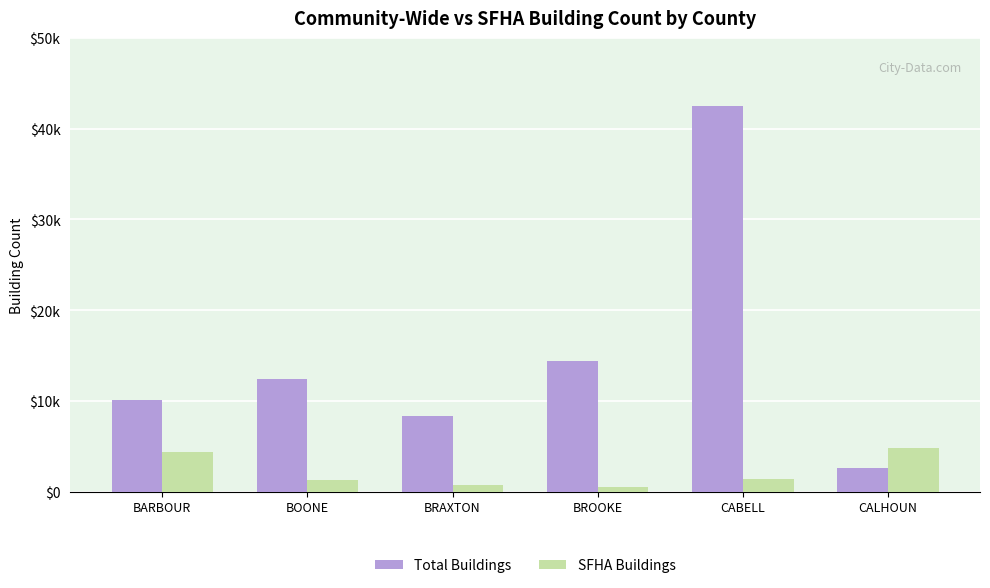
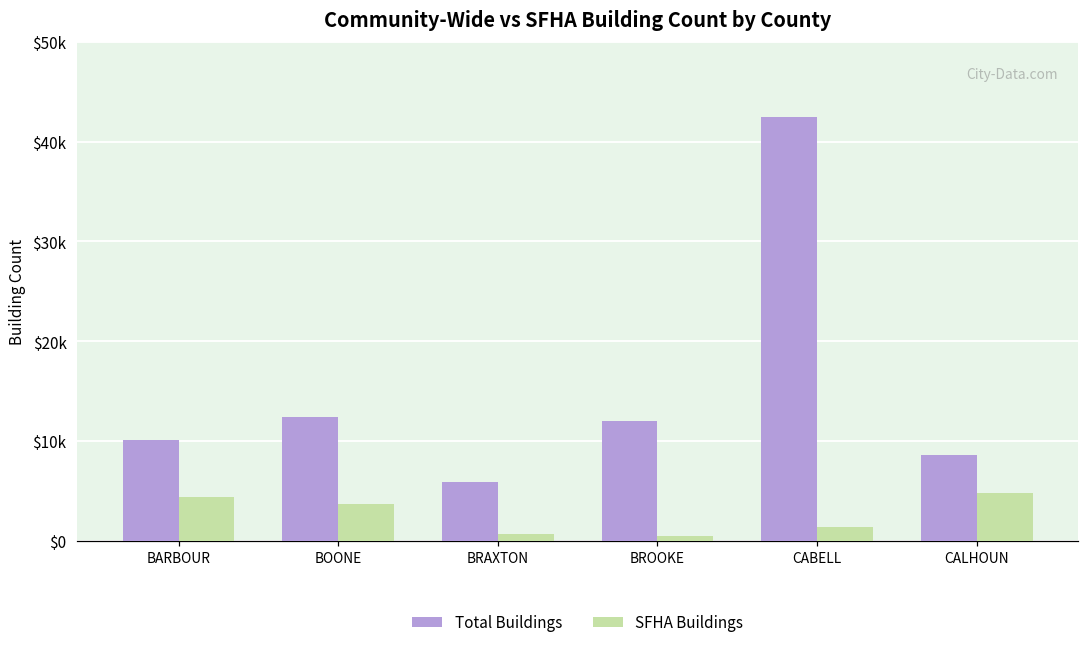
  {
    "Total Buildings": {
      "BARBOUR": "$10000",
      "BOONE": "$12000",
-     "BRAXTON": "$8000",
-     "BROOKE": "$14000",
+     "BRAXTON": "$6000",
+     "BROOKE": "$12000",
      "CABELL": "$42000",
-     "CALHOUN": "$3000"
+     "CALHOUN": "$9000"
    },
    "SFHA Buildings": {
      "BARBOUR": "$4000",
-     "BOONE": "$1000",
+     "BOONE": "$4000",
      "BRAXTON": "$1000",
      "BROOKE": "$0",
      "CABELL": "$1000",
      "CALHOUN": "$5000"
    }
  }
